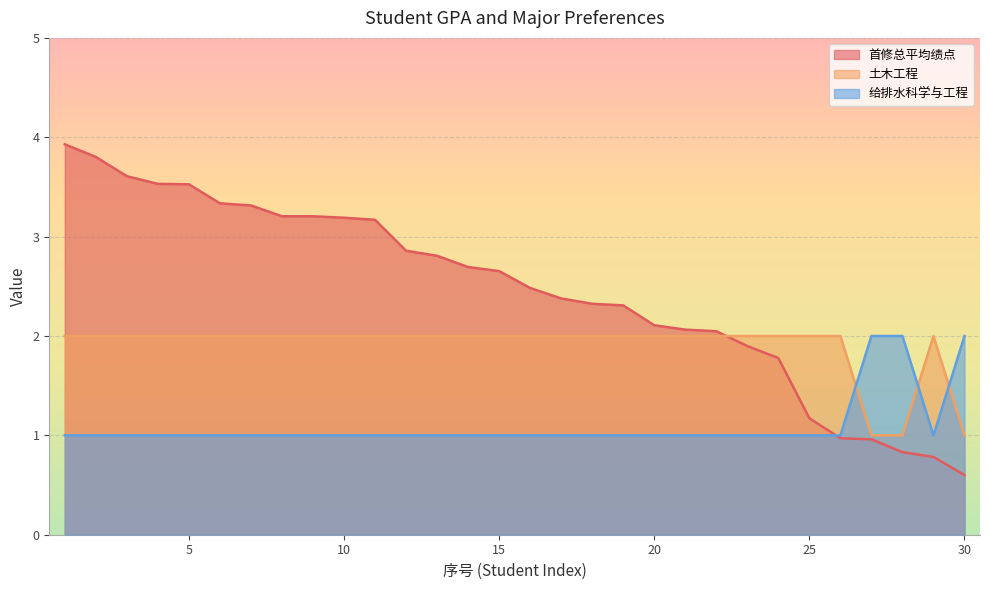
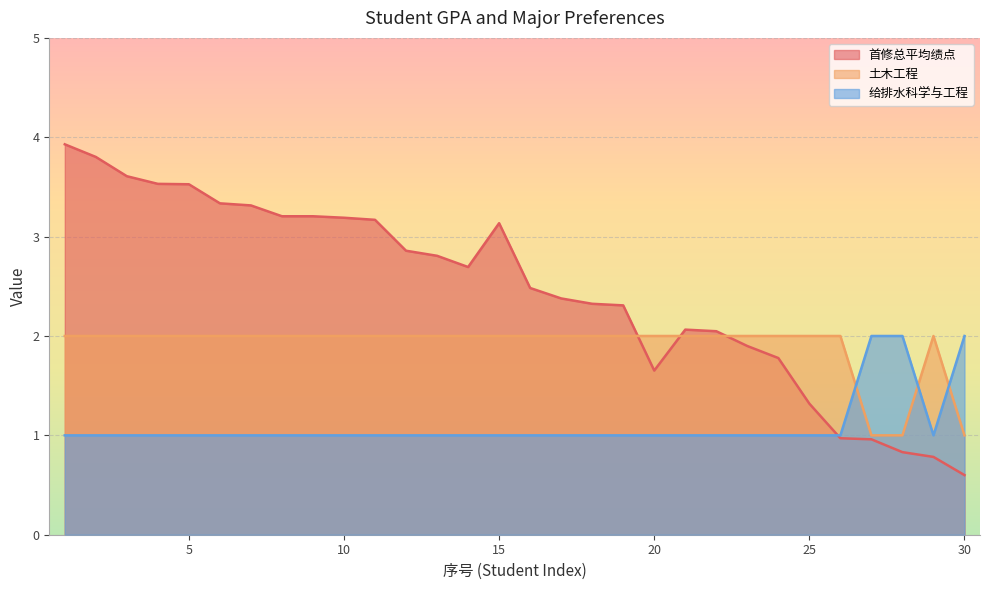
  {
    "首修总平均绩点": {
      "5": 3.5,
      "10": 3.2,
-     "15": 2.7,
-     "20": 2.1,
-     "25": 1.2,
+     "15": 3.1,
+     "20": 1.7,
+     "25": 1.3,
      "30": 0.6
    },
    "土木工程": {
      "5": 2.0,
      "10": 2.0,
      "15": 2.0,
      "20": 2.0,
      "25": 2.0,
      "30": 1.0
    },
    "给排水科学与工程": {
      "5": 1.0,
      "10": 1.0,
      "15": 1.0,
      "20": 1.0,
      "25": 1.0,
      "30": 2.0
    }
  }
